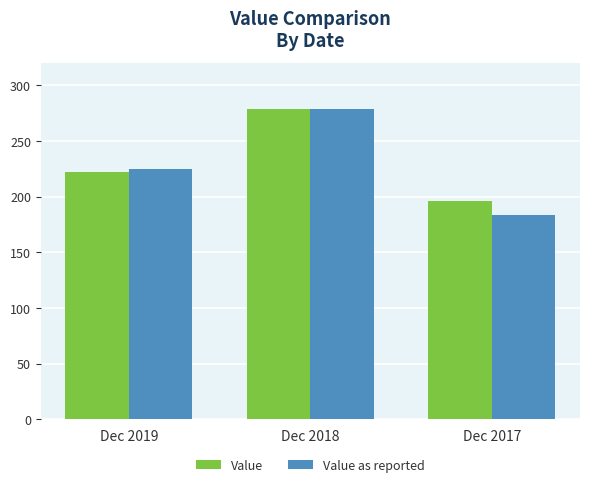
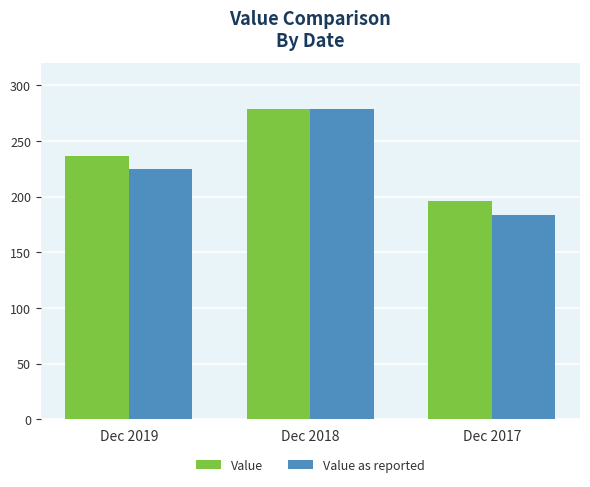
  {
    "Value": {
-     "Dec 2019": 222,
+     "Dec 2019": 236,
      "Dec 2018": 278,
      "Dec 2017": 196
    },
    "Value as reported": {
      "Dec 2019": 225,
      "Dec 2018": 278,
      "Dec 2017": 183
    }
  }
